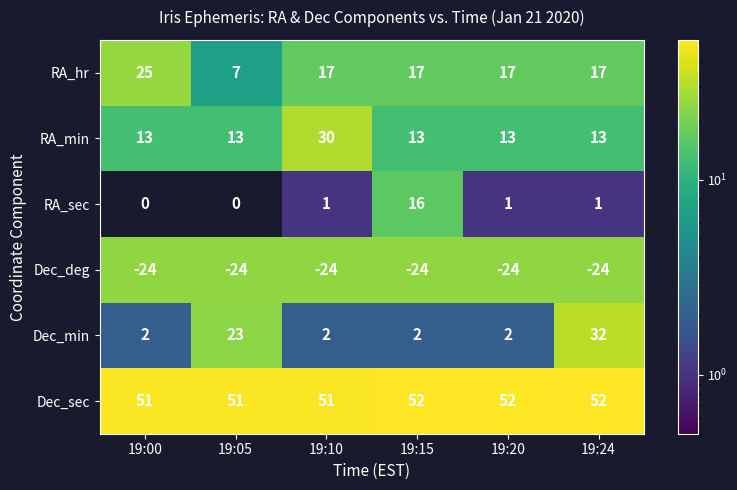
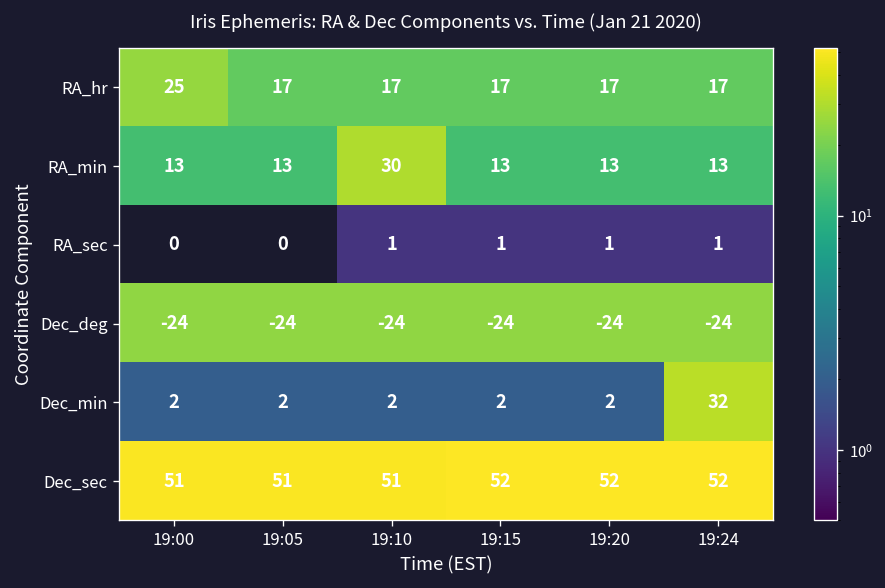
  {
    "RA_hr": {
      "19:00": 25,
-     "19:05": 7,
+     "19:05": 17,
      "19:10": 17,
      "19:15": 17,
      "19:20": 17,
      "19:24": 17
    },
    "RA_min": {
      "19:00": 13,
      "19:05": 13,
      "19:10": 30,
      "19:15": 13,
      "19:20": 13,
      "19:24": 13
    },
    "RA_sec": {
      "19:00": 0,
      "19:05": 0,
      "19:10": 1,
-     "19:15": 16,
+     "19:15": 1,
      "19:20": 1,
      "19:24": 1
    },
    "Dec_deg": {
      "19:00": -24,
      "19:05": -24,
      "19:10": -24,
      "19:15": -24,
      "19:20": -24,
      "19:24": -24
    },
    "Dec_min": {
      "19:00": 2,
-     "19:05": 23,
+     "19:05": 2,
      "19:10": 2,
      "19:15": 2,
      "19:20": 2,
      "19:24": 32
    },
    "Dec_sec": {
      "19:00": 51,
      "19:05": 51,
      "19:10": 51,
      "19:15": 52,
      "19:20": 52,
      "19:24": 52
    }
  }
